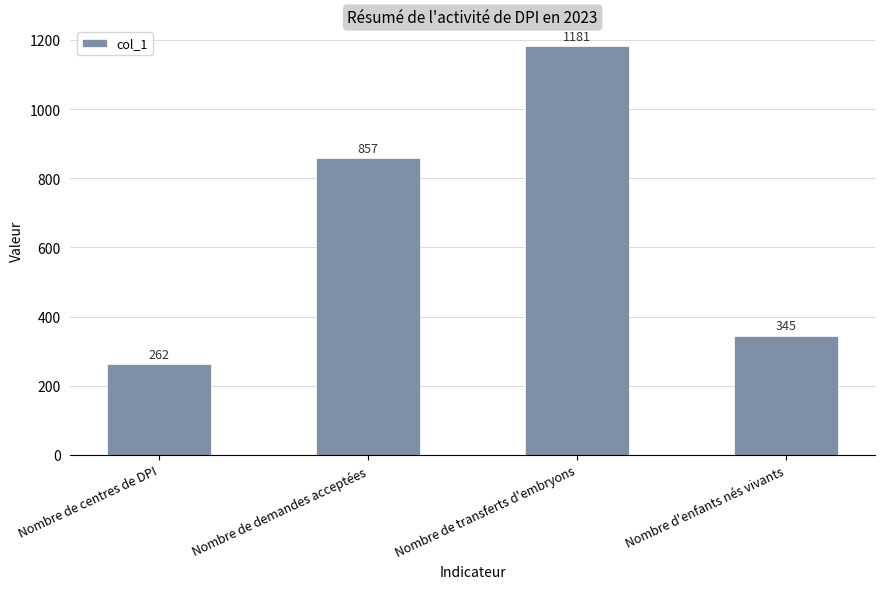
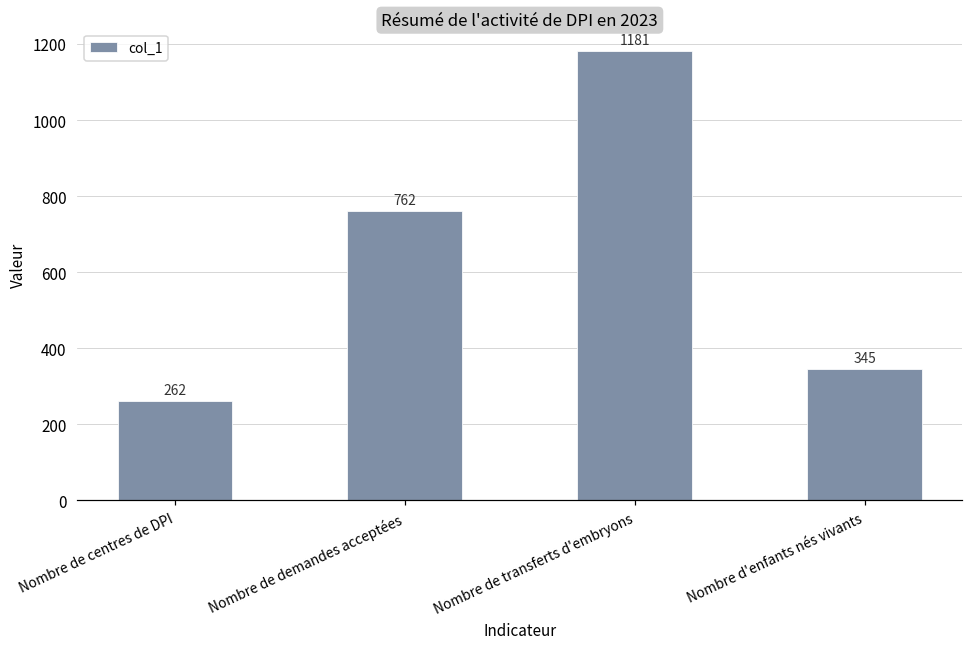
  {
    "Nombre de centres de DPI": 262,
-   "Nombre de demandes acceptées": 857,
+   "Nombre de demandes acceptées": 762,
    "Nombre de transferts d'embryons": 1181,
    "Nombre d'enfants nés vivants": 345
  }
